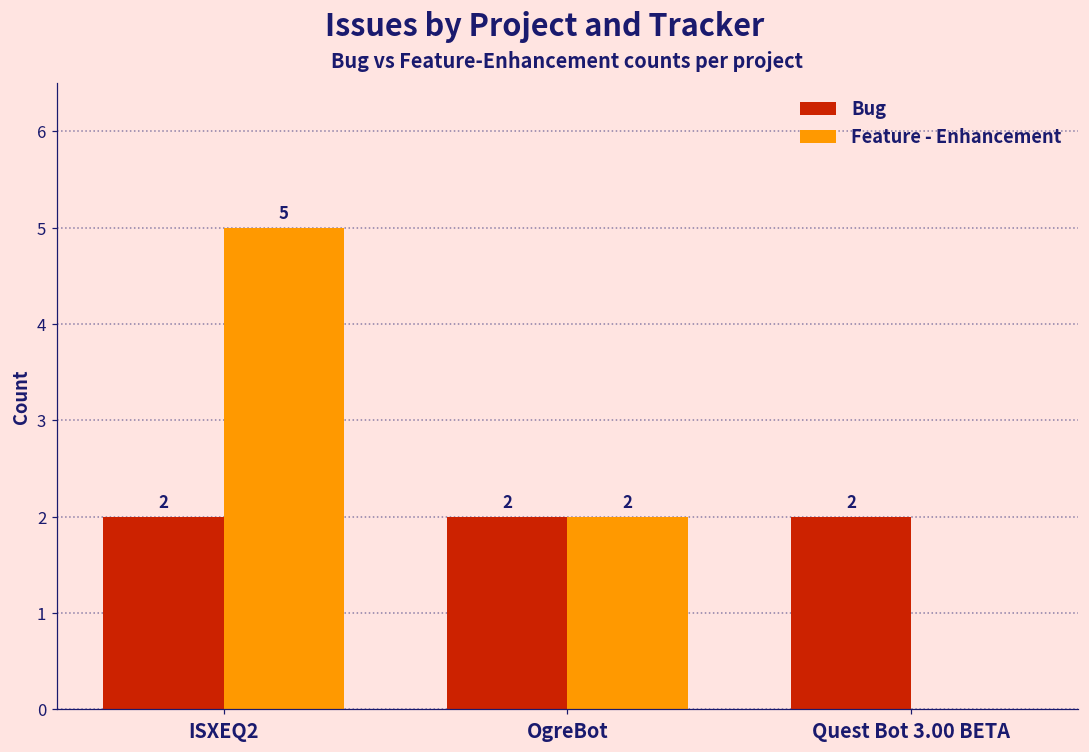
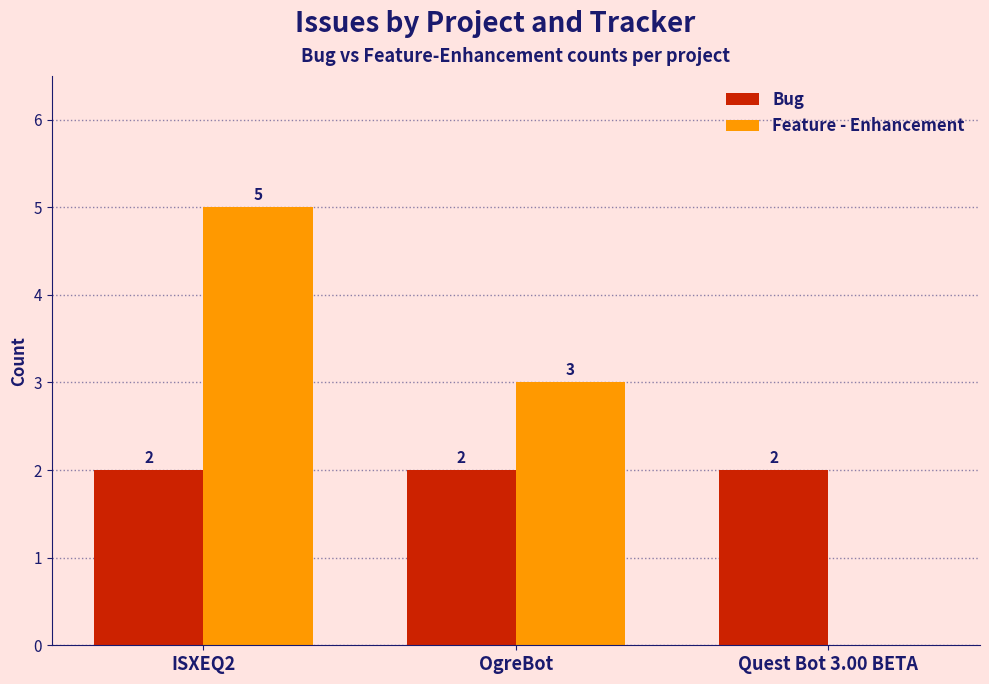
  {
    "Bug": {
      "ISXEQ2": 2,
      "OgreBot": 2,
      "Quest Bot 3.00 BETA": 2
    },
    "Feature - Enhancement": {
      "ISXEQ2": 5,
-     "OgreBot": 2
+     "OgreBot": 3
    }
  }
